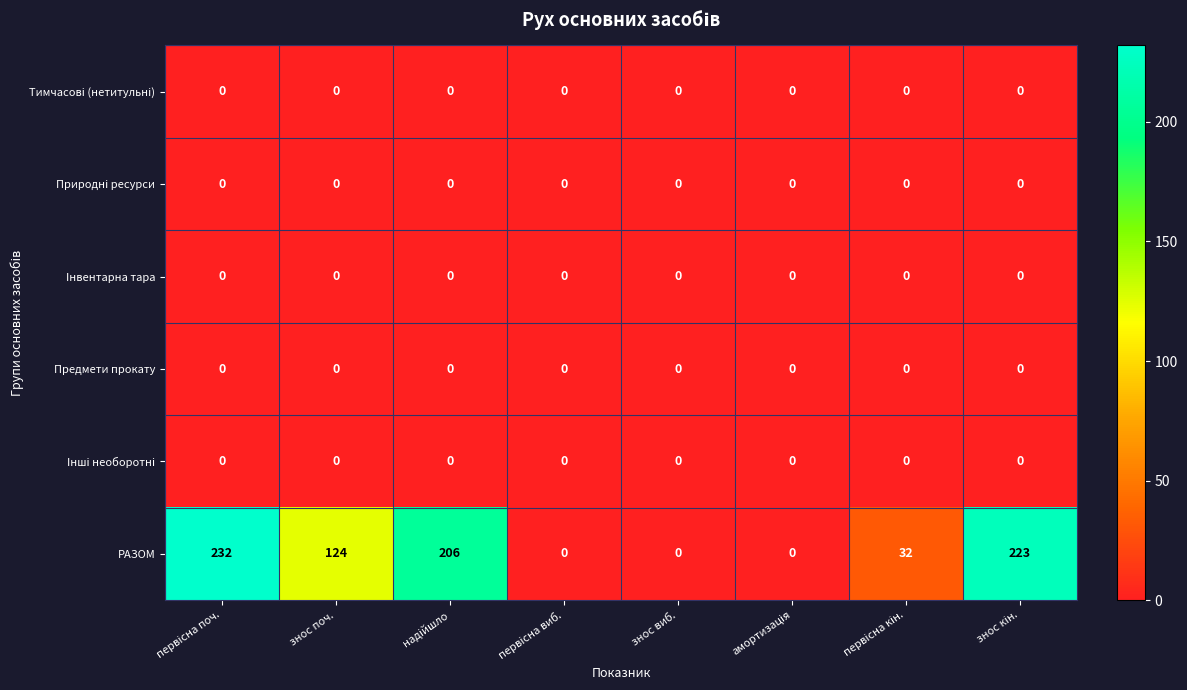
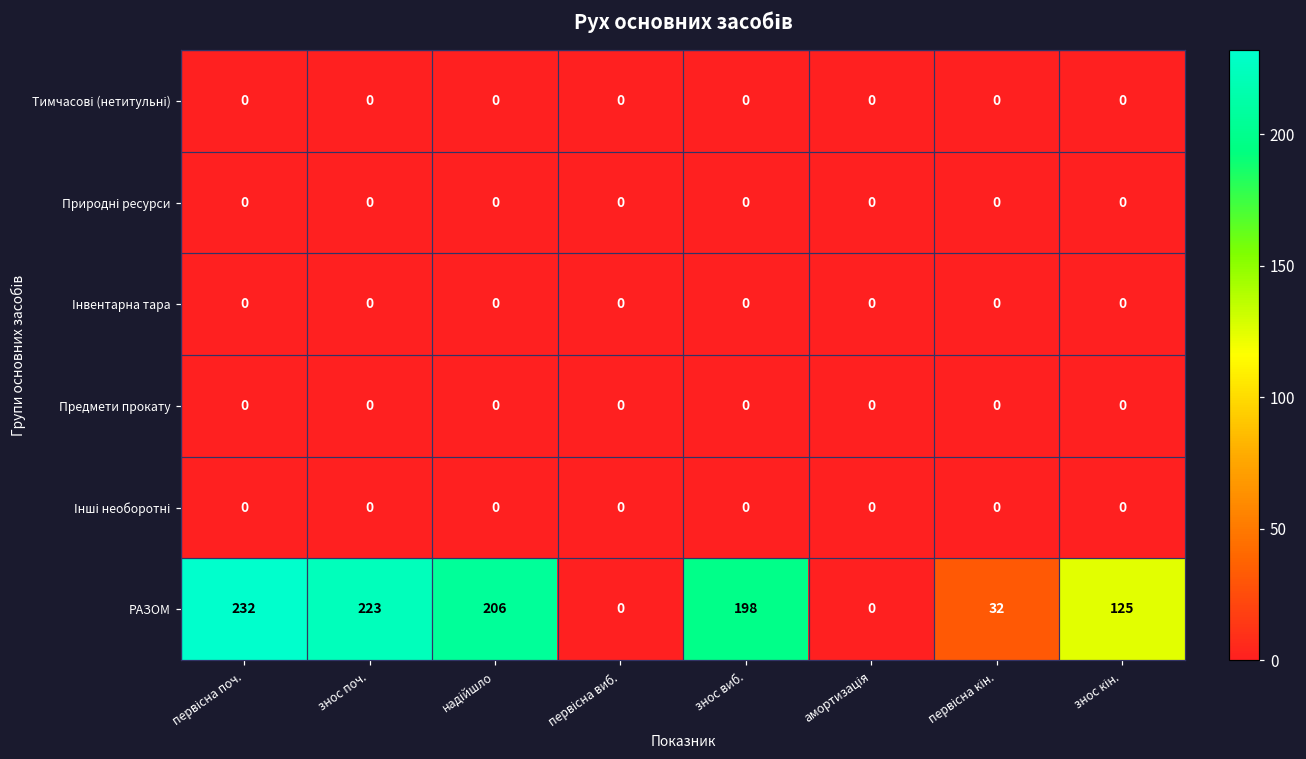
  {
    "Тимчасові (нетитульні)": {
      "первісна поч.": 0,
      "знос поч.": 0,
      "надійшло": 0,
      "первісна виб.": 0,
      "знос виб.": 0,
      "амортизація": 0,
      "первісна кін.": 0,
      "знос кін.": 0
    },
    "Природні ресурси": {
      "первісна поч.": 0,
      "знос поч.": 0,
      "надійшло": 0,
      "первісна виб.": 0,
      "знос виб.": 0,
      "амортизація": 0,
      "первісна кін.": 0,
      "знос кін.": 0
    },
    "Інвентарна тара": {
      "первісна поч.": 0,
      "знос поч.": 0,
      "надійшло": 0,
      "первісна виб.": 0,
      "знос виб.": 0,
      "амортизація": 0,
      "первісна кін.": 0,
      "знос кін.": 0
    },
    "Предмети прокату": {
      "первісна поч.": 0,
      "знос поч.": 0,
      "надійшло": 0,
      "первісна виб.": 0,
      "знос виб.": 0,
      "амортизація": 0,
      "первісна кін.": 0,
      "знос кін.": 0
    },
    "Інші необоротні": {
      "первісна поч.": 0,
      "знос поч.": 0,
      "надійшло": 0,
      "первісна виб.": 0,
      "знос виб.": 0,
      "амортизація": 0,
      "первісна кін.": 0,
      "знос кін.": 0
    },
    "РАЗОМ": {
      "первісна поч.": 232,
-     "знос поч.": 124,
+     "знос поч.": 223,
      "надійшло": 206,
      "первісна виб.": 0,
-     "знос виб.": 0,
+     "знос виб.": 198,
      "амортизація": 0,
      "первісна кін.": 32,
-     "знос кін.": 223
+     "знос кін.": 125
    }
  }
